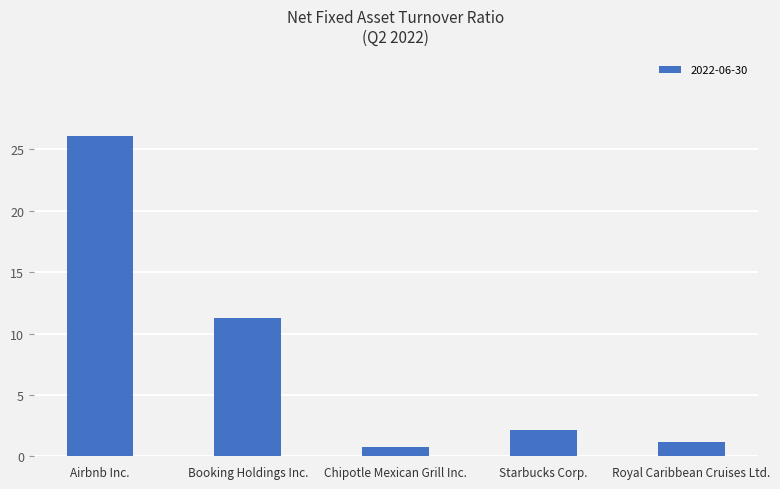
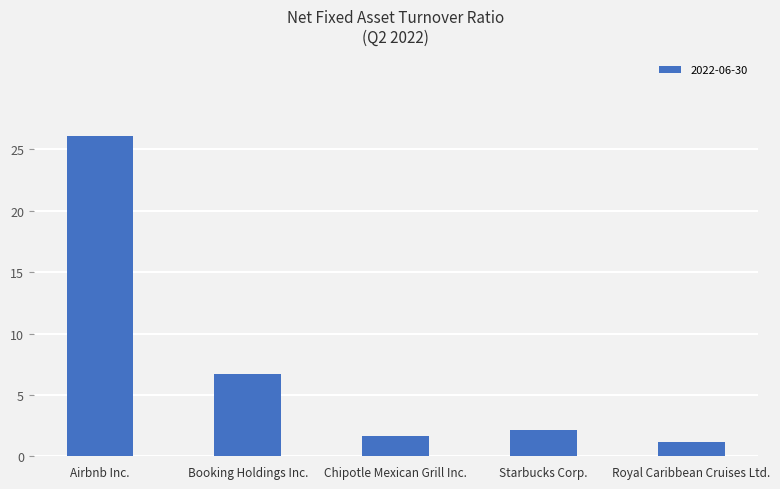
  {
    "Airbnb Inc.": 26.1,
-   "Booking Holdings Inc.": 11.2,
-   "Chipotle Mexican Grill Inc.": 0.8,
+   "Booking Holdings Inc.": 6.7,
+   "Chipotle Mexican Grill Inc.": 1.6,
    "Starbucks Corp.": 2.1,
    "Royal Caribbean Cruises Ltd.": 1.2
  }
